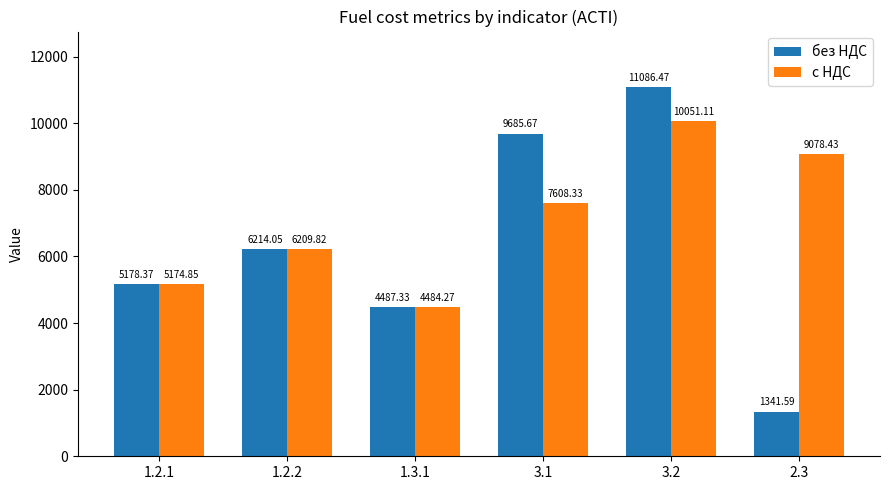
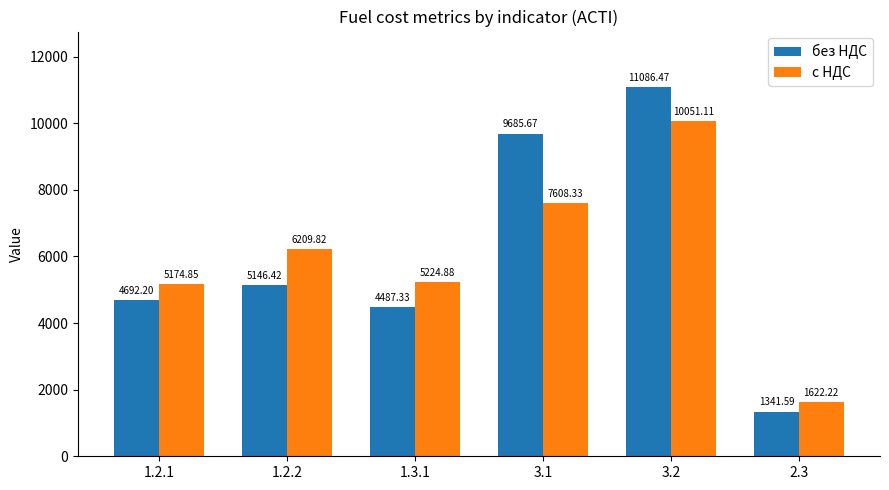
  {
    "без НДС": {
-     "1.2.1": 5178.37,
-     "1.2.2": 6214.05,
+     "1.2.1": 4692.20,
+     "1.2.2": 5146.42,
      "1.3.1": 4487.33,
      "3.1": 9685.67,
      "3.2": 11086.47,
      "2.3": 1341.59
    },
    "с НДС": {
      "1.2.1": 5174.85,
      "1.2.2": 6209.82,
-     "1.3.1": 4484.27,
+     "1.3.1": 5224.88,
      "3.1": 7608.33,
      "3.2": 10051.11,
-     "2.3": 9078.43
+     "2.3": 1622.22
    }
  }
